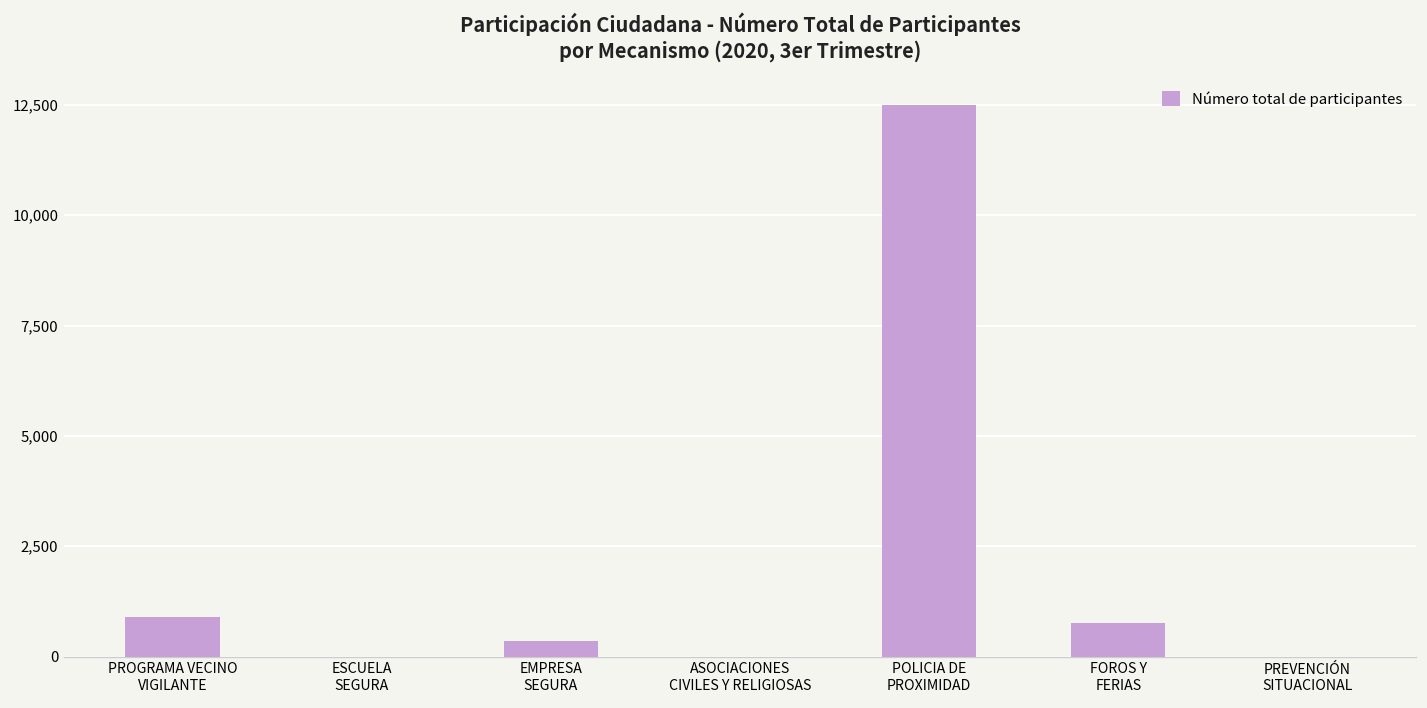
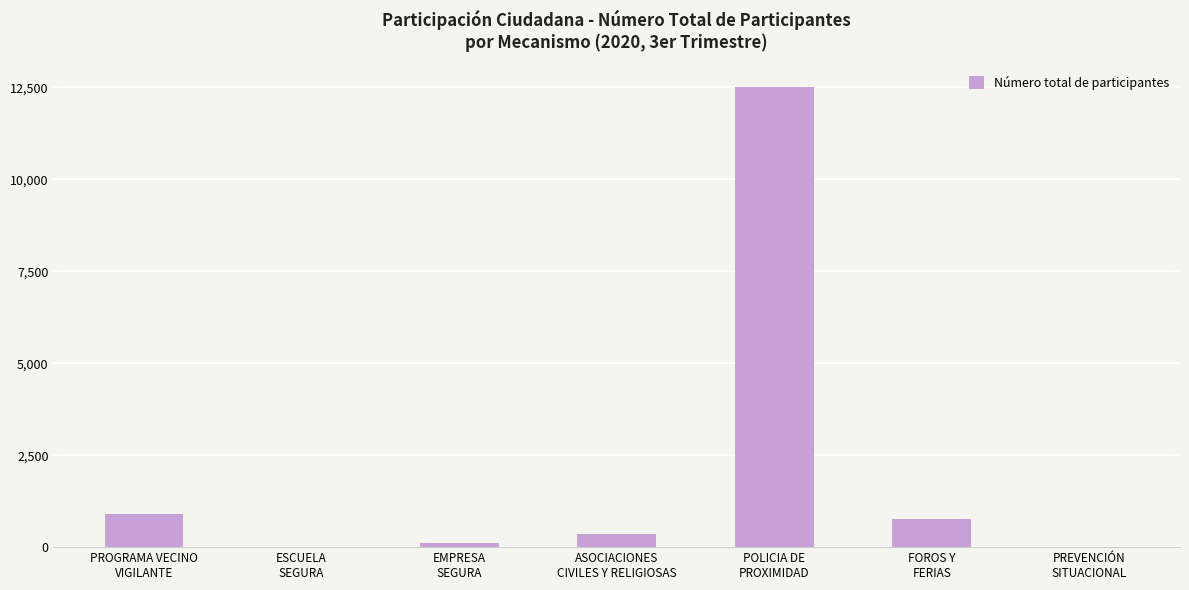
  {
    "PROGRAMA VECINO VIGILANTE": "900",
    "ESCUELA SEGURA": "0",
-   "EMPRESA SEGURA": "400",
-   "ASOCIACIONES CIVILES Y RELIGIOSAS": "0",
+   "EMPRESA SEGURA": "100",
+   "ASOCIACIONES CIVILES Y RELIGIOSAS": "400",
    "POLICIA DE PROXIMIDAD": "12,500",
    "FOROS Y FERIAS": "800",
    "PREVENCIÓN SITUACIONAL": "0"
  }
